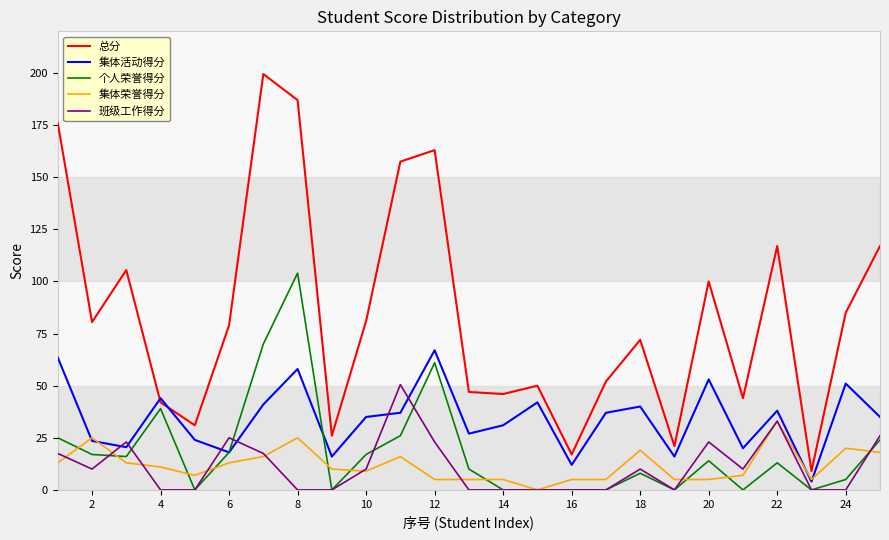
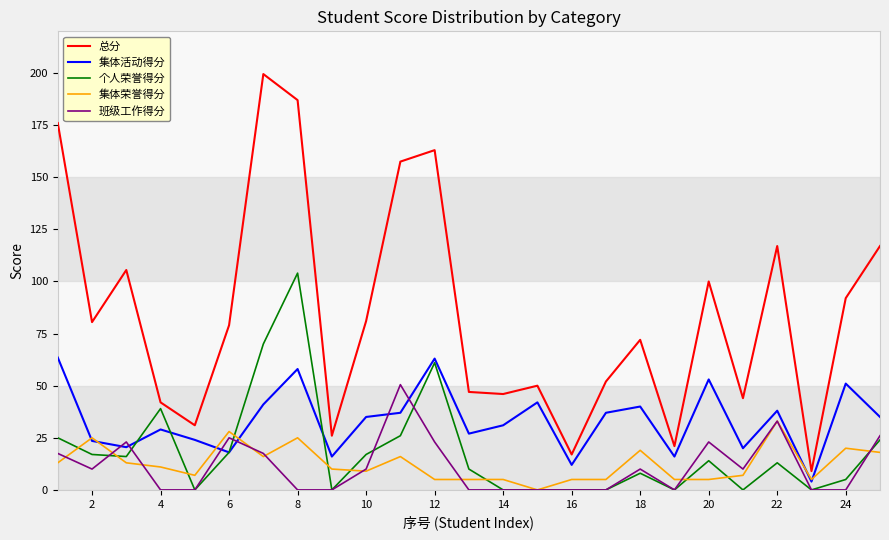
  {
    "总分": {
      "2": 81,
      "4": 42,
      "6": 79,
      "8": 187,
      "10": 81,
      "12": 163,
      "14": 46,
      "16": 17,
      "18": 72,
      "20": 100,
      "22": 117,
-     "24": 85
+     "24": 92
    },
    "集体活动得分": {
      "2": 24,
-     "4": 44,
+     "4": 29,
      "8": 58,
      "10": 35,
-     "12": 67,
+     "12": 63,
      "14": 31,
      "16": 12,
      "18": 40,
      "20": 53,
      "22": 38,
      "24": 51
    },
    "个人荣誉得分": {
      "2": 17,
      "4": 39,
      "8": 104,
      "10": 17,
      "12": 61,
      "18": 8,
      "20": 14,
      "22": 13,
      "24": 5
    },
    "集体荣誉得分": {
      "2": 25,
      "4": 11,
-     "6": 13,
+     "6": 28,
      "8": 25,
      "12": 5,
      "14": 5,
      "16": 5,
      "18": 19,
      "20": 5,
      "24": 20
    },
    "班级工作得分": {
      "2": 10,
      "4": 0,
      "6": 25,
      "8": 0,
      "12": 23,
      "18": 10,
      "20": 23,
      "24": 0
    }
  }
